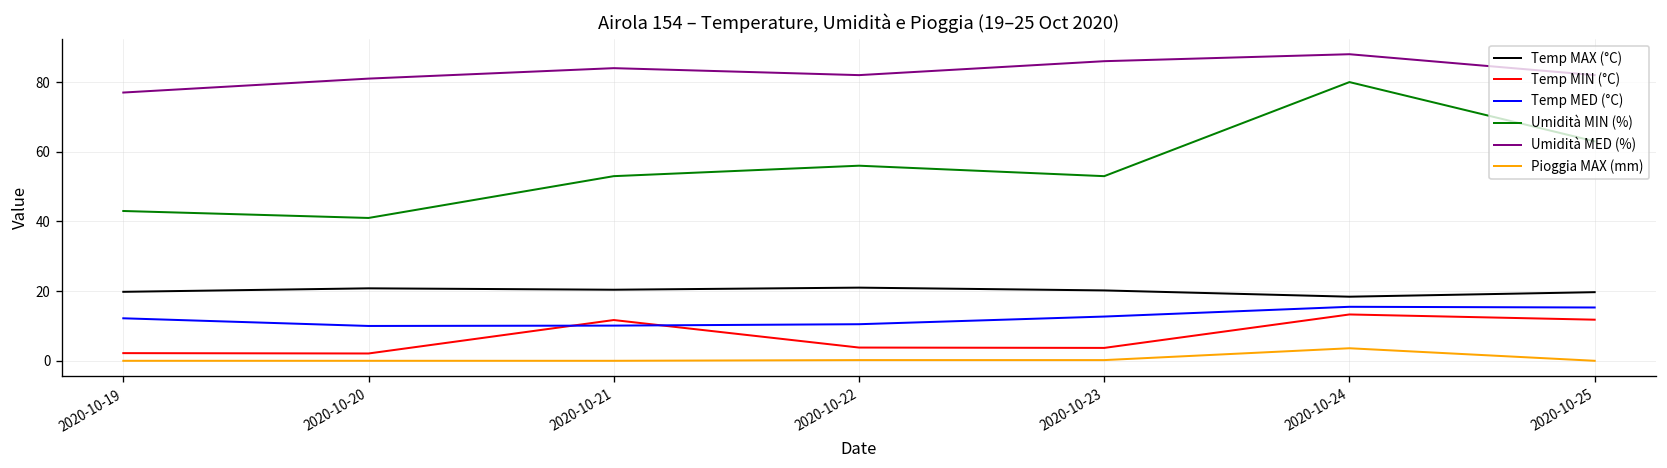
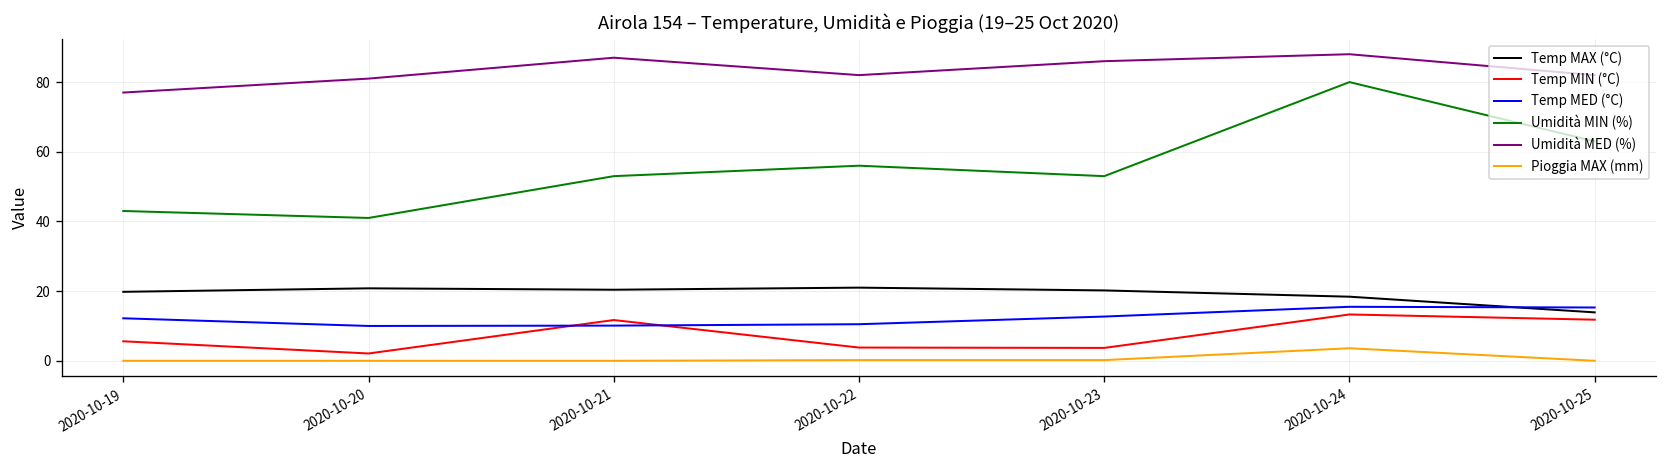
  {
    "Temp MAX (°C)": {
      "2020-10-19": 20,
      "2020-10-20": 21,
      "2020-10-21": 20,
      "2020-10-22": 21,
      "2020-10-23": 20,
      "2020-10-24": 18,
-     "2020-10-25": 20
+     "2020-10-25": 14
    },
    "Temp MIN (°C)": {
-     "2020-10-19": 2,
+     "2020-10-19": 6,
      "2020-10-20": 2,
      "2020-10-21": 12,
      "2020-10-22": 4,
      "2020-10-23": 4,
      "2020-10-24": 13,
      "2020-10-25": 12
    },
    "Temp MED (°C)": {
      "2020-10-19": 12,
      "2020-10-20": 10,
      "2020-10-21": 10,
      "2020-10-22": 11,
      "2020-10-23": 13,
      "2020-10-24": 16,
      "2020-10-25": 15
    },
    "Umidità MIN (%)": {
      "2020-10-19": 43,
      "2020-10-20": 41,
      "2020-10-21": 53,
      "2020-10-22": 56,
      "2020-10-23": 53,
      "2020-10-24": 80
    },
    "Umidità MED (%)": {
      "2020-10-19": 77,
      "2020-10-20": 81,
-     "2020-10-21": 84,
+     "2020-10-21": 87,
      "2020-10-22": 82,
      "2020-10-23": 86,
      "2020-10-24": 88
    },
    "Pioggia MAX (mm)": {
      "2020-10-19": 0,
      "2020-10-20": 0,
      "2020-10-21": 0,
      "2020-10-22": 0,
      "2020-10-23": 0,
      "2020-10-24": 4,
      "2020-10-25": 0
    }
  }
